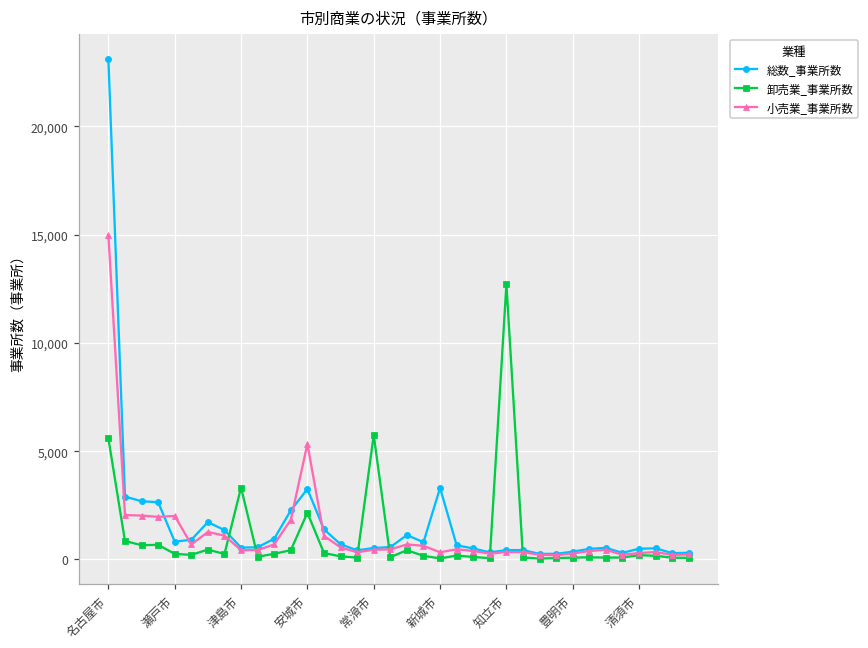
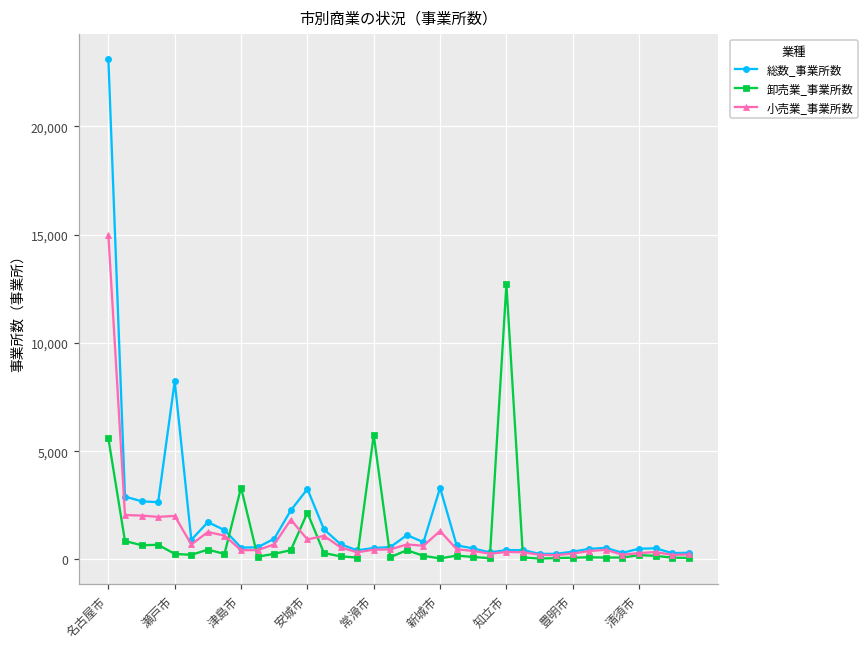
  {
    "総数_事業所数": {
      "名古屋市": "23,100",
-     "瀬戸市": "800",
+     "瀬戸市": "8,200",
      "安城市": "3,300",
      "新城市": "3,300",
      "清須市": "500"
    },
    "卸売業_事業所数": {
      "名古屋市": "5,600",
      "瀬戸市": "300",
      "津島市": "3,300",
      "安城市": "2,200",
      "常滑市": "5,800",
      "新城市": "100",
      "知立市": "12,700",
      "豊明市": "100"
    },
    "小売業_事業所数": {
      "名古屋市": "15,000",
      "瀬戸市": "2,000",
-     "安城市": "5,300",
-     "新城市": "300"
+     "安城市": "900",
+     "新城市": "1,300"
    }
  }
